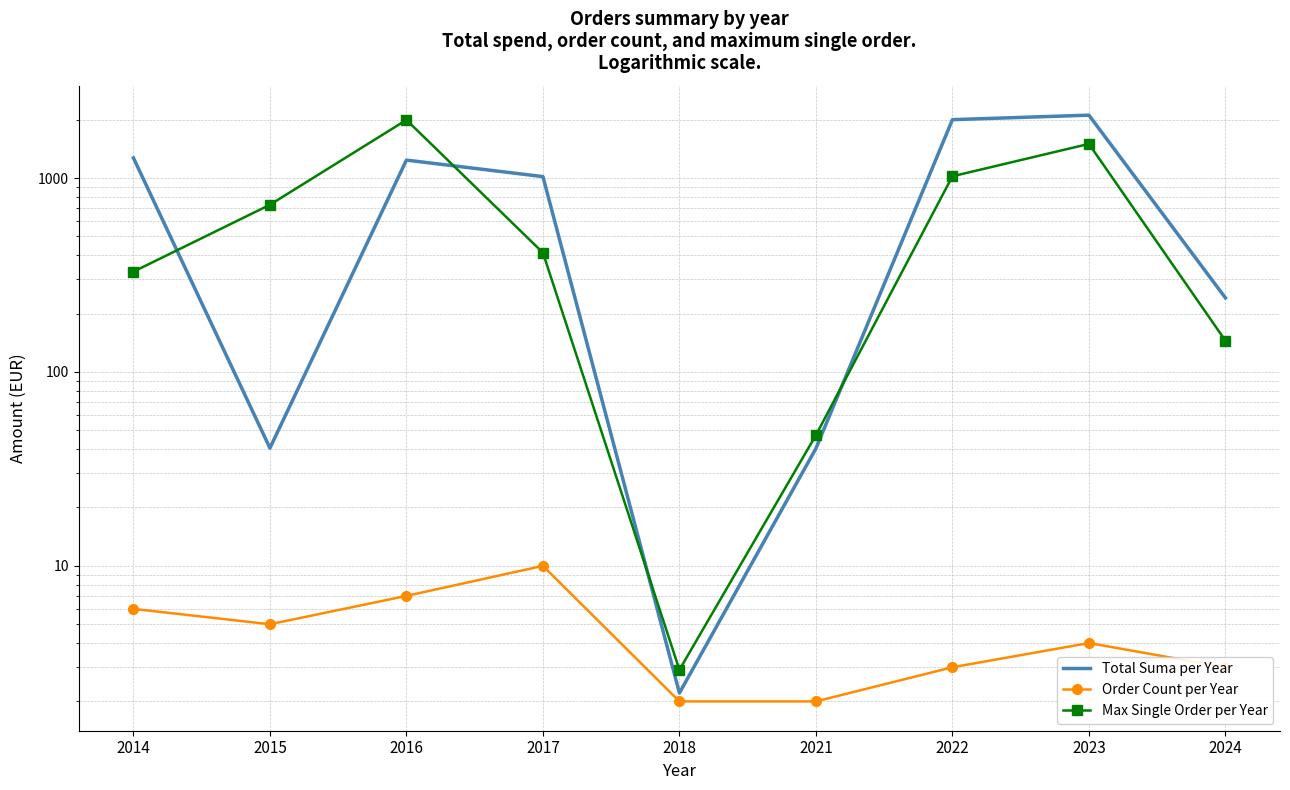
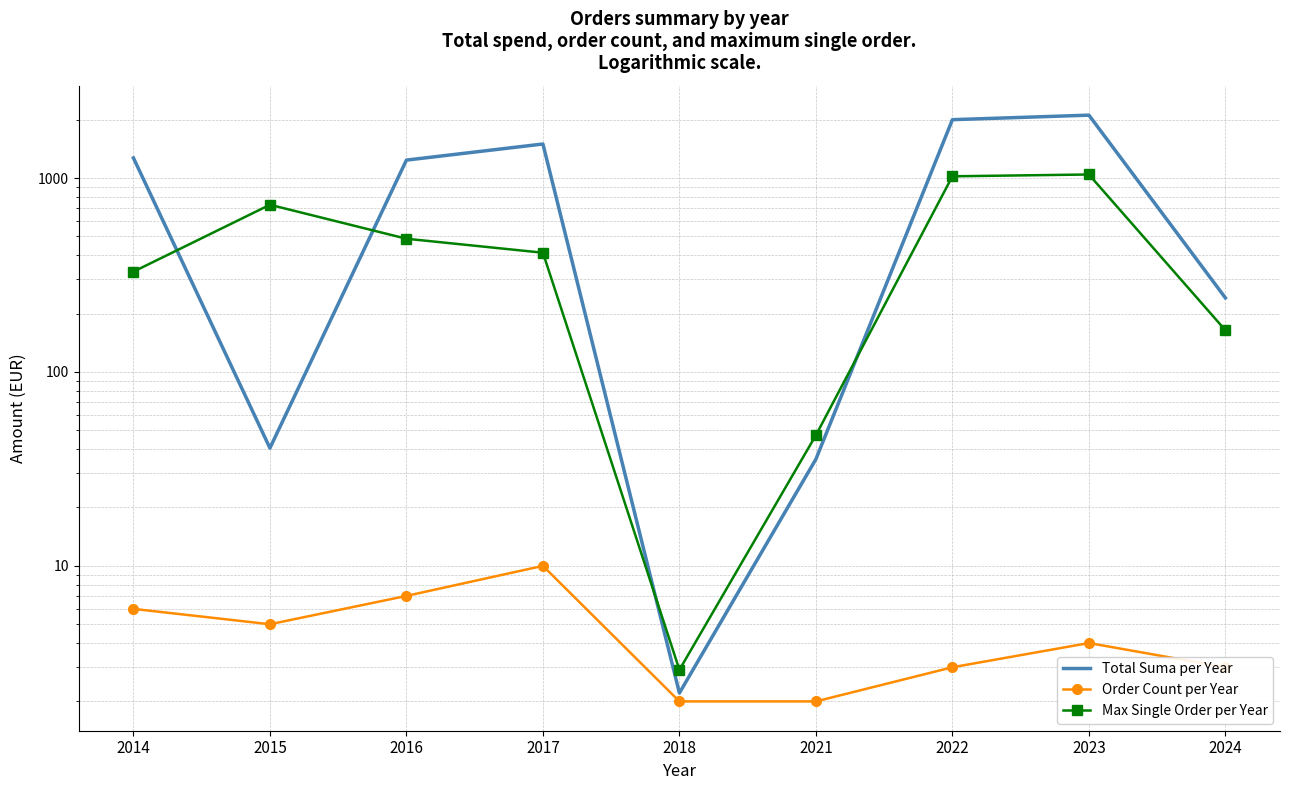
  {
    "Total Suma per Year": {
      "2014": 1300,
      "2015": 41,
      "2016": 1200,
-     "2017": 1000,
+     "2017": 1500,
      "2018": 2.2,
-     "2021": 40,
+     "2021": 36,
      "2022": 2000,
      "2023": 2100,
      "2024": 240
    },
    "Order Count per Year": {
      "2014": 6,
      "2015": 5,
      "2016": 7,
      "2017": 10,
      "2018": 2,
      "2021": 2,
      "2022": 3,
      "2023": 4
    },
    "Max Single Order per Year": {
      "2014": 330,
      "2015": 730,
-     "2016": 2000,
+     "2016": 490,
      "2017": 410,
      "2018": 2.9,
      "2021": 47,
      "2022": 1000,
-     "2023": 1500,
-     "2024": 150
+     "2023": 1000,
+     "2024": 160
    }
  }
